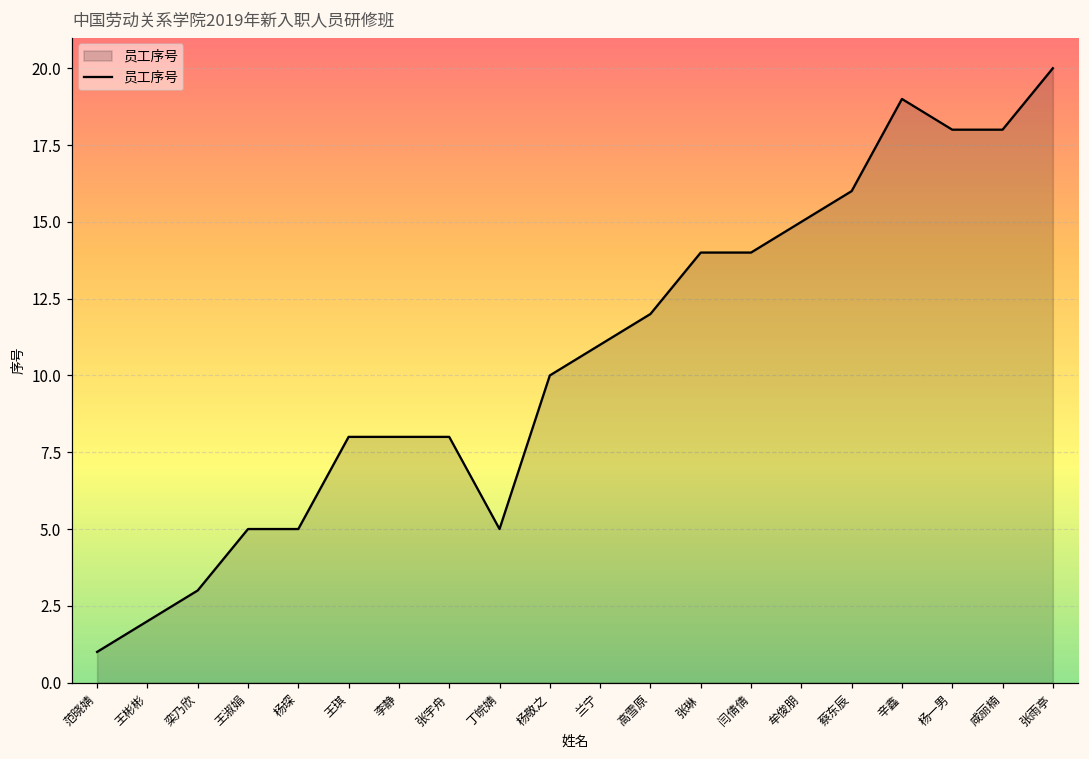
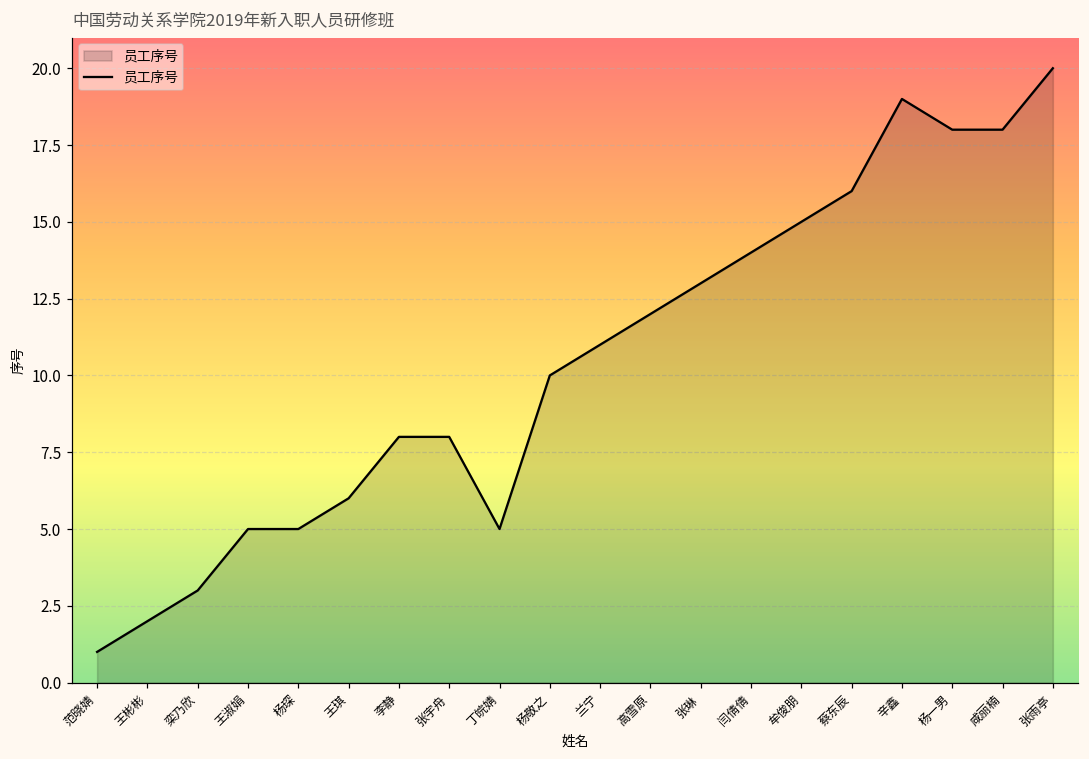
  {
    "范晓婧": 1,
    "王彬彬": 2,
    "栾乃欣": 3,
    "王淑娟": 5,
    "杨琛": 5,
-   "王琪": 8,
+   "王琪": 6,
    "李静": 8,
    "张宇舟": 8,
    "丁皖婧": 5,
    "杨敬之": 10,
    "兰宁": 11,
    "高雪原": 12,
-   "张琳": 14,
+   "张琳": 13,
    "闫倩倩": 14,
    "牟俊朋": 15,
    "蔡东辰": 16,
    "辛鑫": 19,
    "杨一男": 18,
    "咸丽楠": 18,
    "张雨亭": 20
  }
